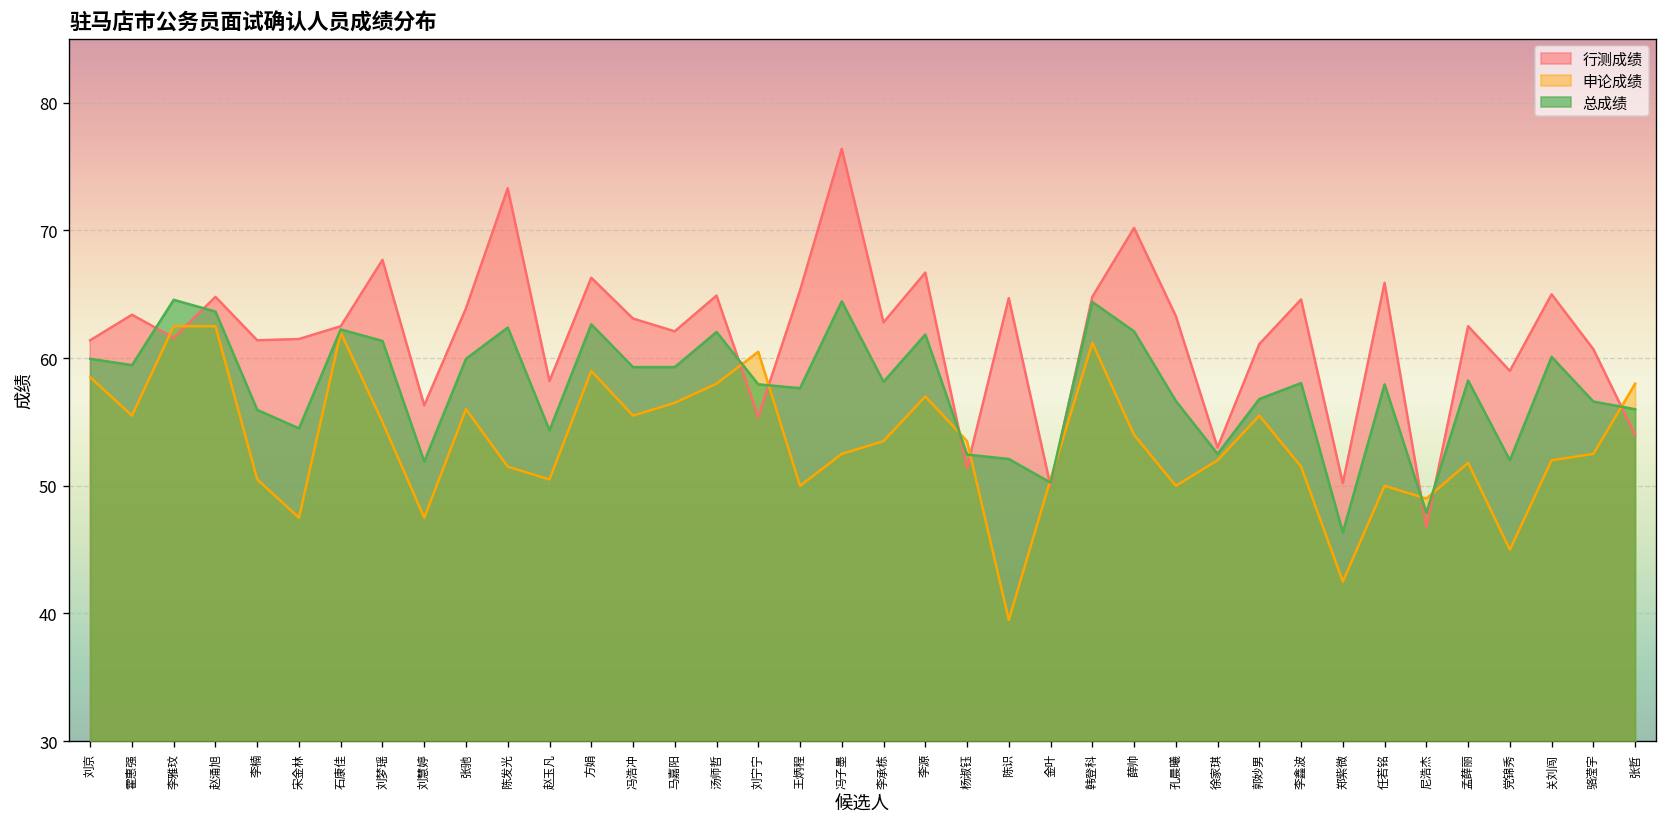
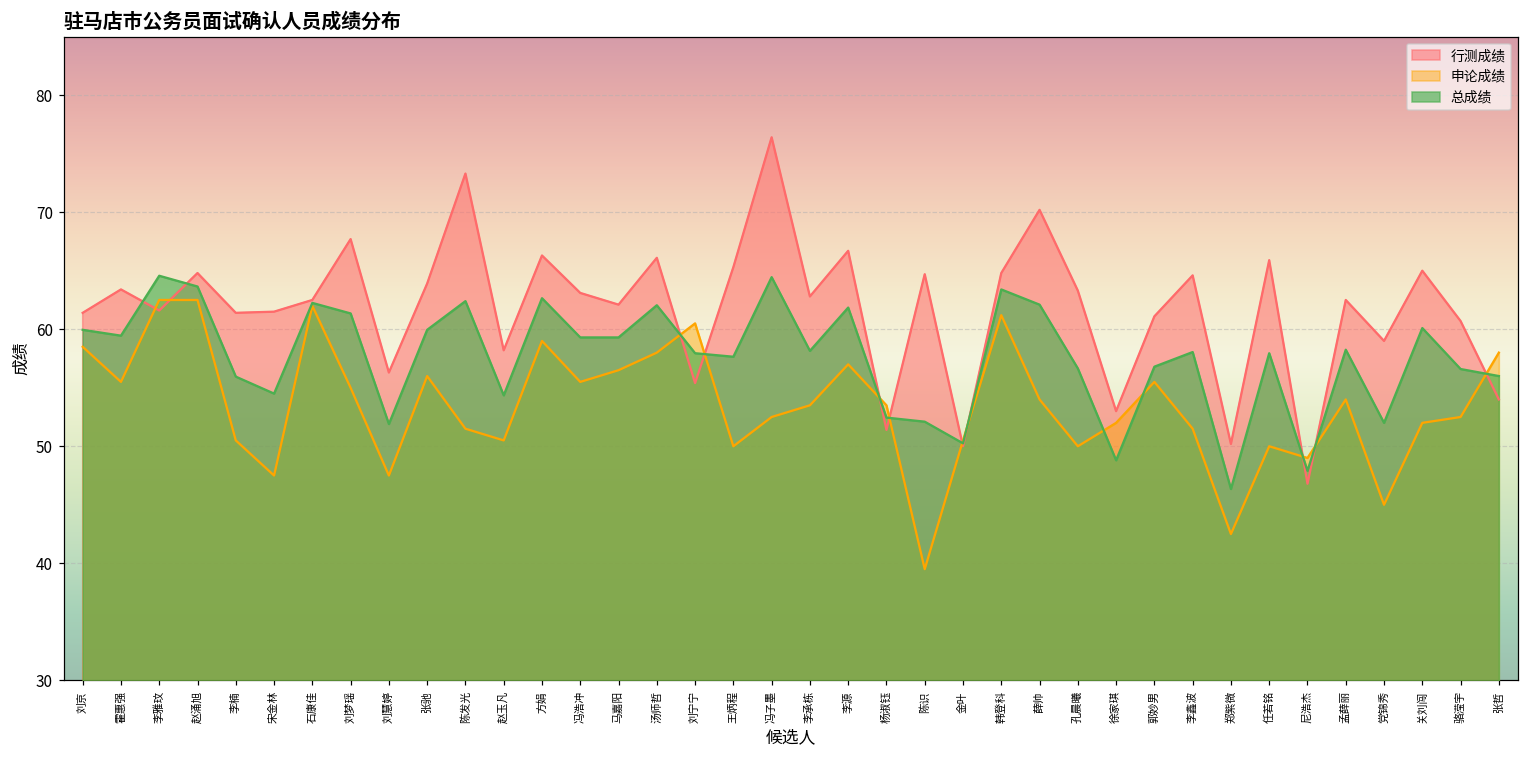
  {
    "行测成绩": {
      "刘京": 61.4,
      "霍惠强": 63.4,
      "李雅玟": 61.6,
      "赵涌旭": 64.8,
      "李楠": 61.4,
      "宋金林": 61.5,
      "石康佳": 62.5,
      "刘梦瑶": 67.7,
      "刘慧婷": 56.3,
      "张驰": 63.9,
      "陈发光": 73.3,
      "赵玉凡": 58.2,
      "方娟": 66.3,
      "冯浩冲": 63.1,
      "马嘉阳": 62.1,
-     "汤师哲": 64.9,
+     "汤师哲": 66.1,
      "刘宁宁": 55.4,
      "王炳程": 65.3,
      "冯子墨": 76.4,
      "李承栋": 62.8,
      "李源": 66.7,
      "杨淑钰": 51.4,
      "陈识": 64.7,
      "金叶": 50.0,
      "韩登科": 64.8,
      "薛帅": 70.2,
      "孔晨曦": 63.3,
      "徐家琪": 53.0,
      "郭妙男": 61.1,
      "李鑫波": 64.6,
      "郑紫微": 50.2,
      "任若铭": 65.9,
      "尼浩杰": 46.8,
      "孟薛丽": 62.5,
      "党锦秀": 59.0,
      "关刘闯": 65.0,
      "骆滢宇": 60.7,
      "张哲": 54.0
    },
    "申论成绩": {
      "刘京": 58.5,
      "霍惠强": 55.5,
      "李雅玟": 62.5,
      "赵涌旭": 62.5,
      "李楠": 50.5,
      "宋金林": 47.5,
      "石康佳": 62.0,
      "刘梦瑶": 55.0,
      "刘慧婷": 47.5,
      "张驰": 56.0,
      "陈发光": 51.5,
      "赵玉凡": 50.5,
      "方娟": 59.0,
      "冯浩冲": 55.5,
      "马嘉阳": 56.5,
      "汤师哲": 58.0,
      "刘宁宁": 60.5,
      "王炳程": 50.0,
      "冯子墨": 52.5,
      "李承栋": 53.5,
      "李源": 57.0,
      "杨淑钰": 53.5,
      "陈识": 39.5,
      "金叶": 50.5,
      "韩登科": 61.2,
      "薛帅": 54.0,
      "孔晨曦": 50.0,
      "徐家琪": 52.0,
      "郭妙男": 55.5,
      "李鑫波": 51.5,
      "郑紫微": 42.5,
      "任若铭": 50.0,
      "尼浩杰": 49.0,
-     "孟薛丽": 51.8,
+     "孟薛丽": 54.0,
      "党锦秀": 45.0,
      "关刘闯": 52.0,
      "骆滢宇": 52.5,
      "张哲": 58.0
    },
    "总成绩": {
      "刘京": 60.0,
      "霍惠强": 59.5,
      "李雅玟": 64.6,
      "赵涌旭": 63.7,
      "李楠": 56.0,
      "宋金林": 54.5,
      "石康佳": 62.3,
      "刘梦瑶": 61.4,
      "刘慧婷": 51.9,
      "张驰": 60.0,
      "陈发光": 62.4,
      "赵玉凡": 54.4,
      "方娟": 62.7,
      "冯浩冲": 59.3,
      "马嘉阳": 59.3,
      "汤师哲": 62.1,
      "刘宁宁": 58.0,
      "王炳程": 57.7,
      "冯子墨": 64.5,
      "李承栋": 58.2,
      "李源": 61.9,
      "杨淑钰": 52.5,
      "陈识": 52.1,
      "金叶": 50.3,
-     "韩登科": 64.4,
+     "韩登科": 63.4,
      "薛帅": 62.1,
      "孔晨曦": 56.7,
-     "徐家琪": 52.5,
+     "徐家琪": 48.8,
      "郭妙男": 56.8,
      "李鑫波": 58.1,
      "郑紫微": 46.4,
      "任若铭": 58.0,
      "尼浩杰": 47.9,
      "孟薛丽": 58.3,
      "党锦秀": 52.0,
      "关刘闯": 60.1,
      "骆滢宇": 56.6,
      "张哲": 56.0
    }
  }
